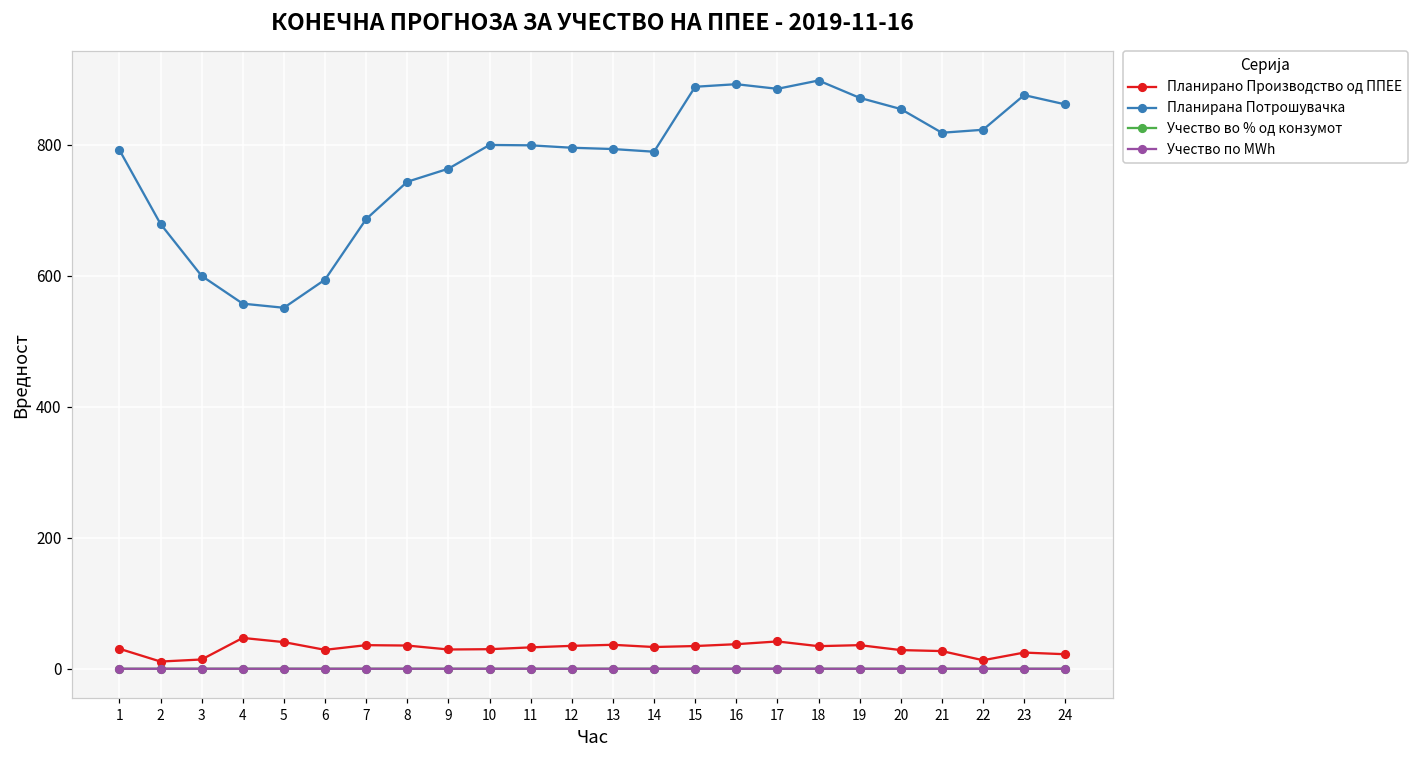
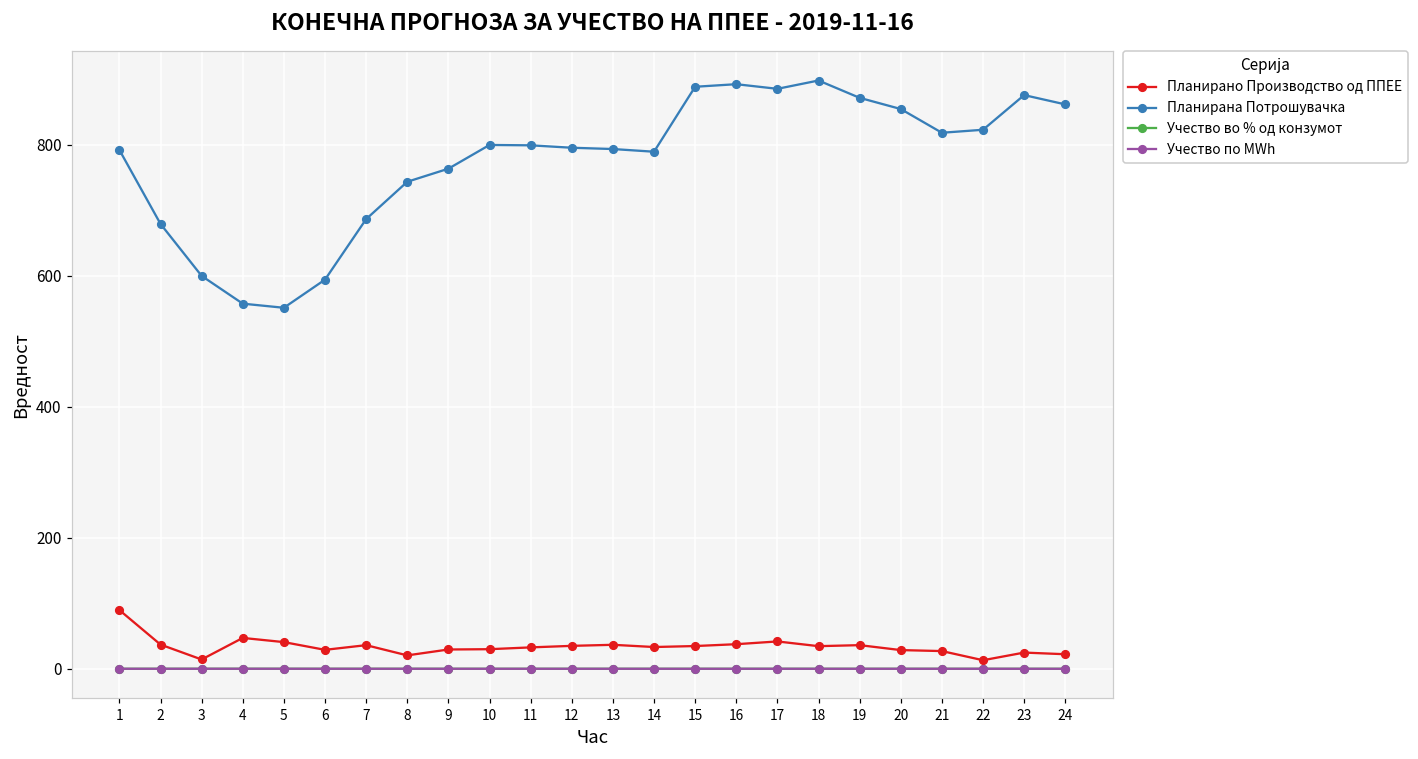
  {
    "Планирано Производство од ППЕЕ": {
-     "1": 30,
-     "2": 10,
+     "1": 90,
+     "2": 40,
      "3": 10,
      "4": 50,
      "5": 40,
      "6": 30,
      "7": 40,
-     "8": 40,
+     "8": 20,
      "9": 30,
      "10": 30,
      "11": 30,
      "12": 40,
      "13": 40,
      "14": 30,
      "15": 30,
      "16": 40,
      "17": 40,
      "18": 30,
      "19": 40,
      "20": 30,
      "21": 30,
      "22": 10,
      "23": 20,
      "24": 20
    },
    "Планирана Потрошувачка": {
      "1": 790,
      "2": 680,
      "3": 600,
      "4": 560,
      "5": 550,
      "6": 590,
      "7": 690,
      "8": 740,
      "9": 760,
      "10": 800,
      "11": 800,
      "12": 800,
      "13": 790,
      "14": 790,
      "15": 890,
      "16": 890,
      "17": 890,
      "18": 900,
      "19": 870,
      "20": 850,
      "21": 820,
      "22": 820,
      "23": 880,
      "24": 860
    },
    "Учество по MWh": {
      "1": 0,
      "2": 0,
      "3": 0,
      "4": 0,
      "5": 0,
      "6": 0,
      "7": 0,
      "8": 0,
      "9": 0,
      "10": 0,
      "11": 0,
      "12": 0,
      "13": 0,
      "14": 0,
      "15": 0,
      "16": 0,
      "17": 0,
      "18": 0,
      "19": 0,
      "20": 0,
      "21": 0,
      "22": 0,
      "23": 0,
      "24": 0
    }
  }
